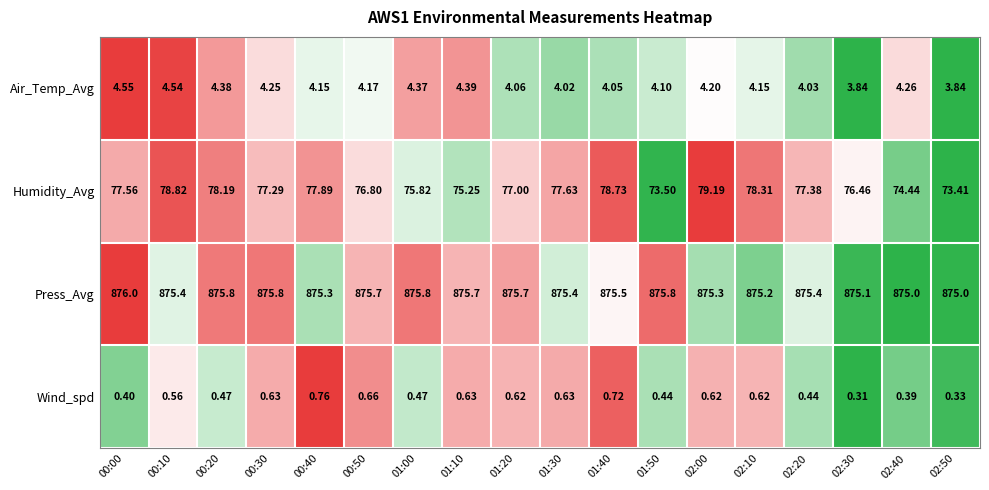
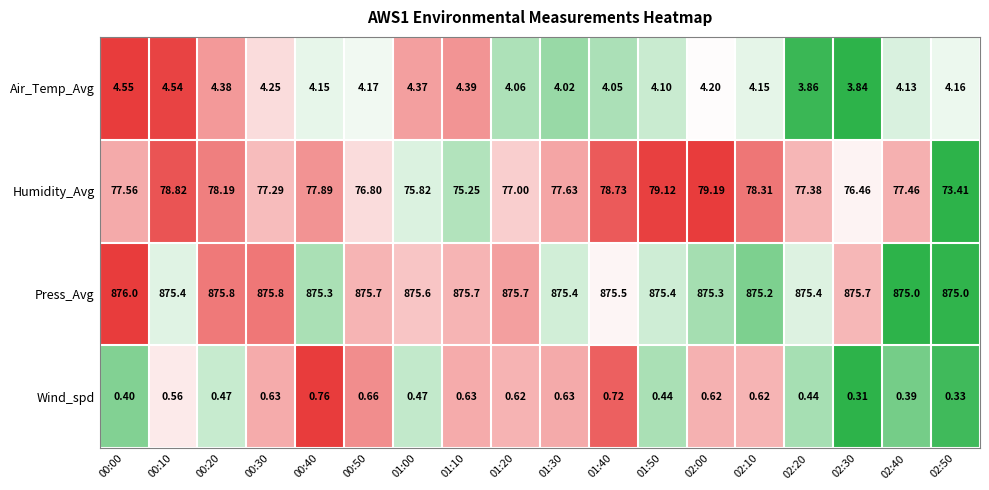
  {
    "Air_Temp_Avg": {
      "00:00": 4.55,
      "00:10": 4.54,
      "00:20": 4.38,
      "00:30": 4.25,
      "00:40": 4.15,
      "00:50": 4.17,
      "01:00": 4.37,
      "01:10": 4.39,
      "01:20": 4.06,
      "01:30": 4.02,
      "01:40": 4.05,
      "01:50": 4.10,
      "02:00": 4.20,
      "02:10": 4.15,
-     "02:20": 4.03,
+     "02:20": 3.86,
      "02:30": 3.84,
-     "02:40": 4.26,
-     "02:50": 3.84
+     "02:40": 4.13,
+     "02:50": 4.16
    },
    "Humidity_Avg": {
      "00:00": 77.56,
      "00:10": 78.82,
      "00:20": 78.19,
      "00:30": 77.29,
      "00:40": 77.89,
      "00:50": 76.80,
      "01:00": 75.82,
      "01:10": 75.25,
      "01:20": 77.00,
      "01:30": 77.63,
      "01:40": 78.73,
-     "01:50": 73.50,
+     "01:50": 79.12,
      "02:00": 79.19,
      "02:10": 78.31,
      "02:20": 77.38,
      "02:30": 76.46,
-     "02:40": 74.44,
+     "02:40": 77.46,
      "02:50": 73.41
    },
    "Press_Avg": {
      "00:00": 876.0,
      "00:10": 875.4,
      "00:20": 875.8,
      "00:30": 875.8,
      "00:40": 875.3,
      "00:50": 875.7,
-     "01:00": 875.8,
+     "01:00": 875.6,
      "01:10": 875.7,
      "01:20": 875.7,
      "01:30": 875.4,
      "01:40": 875.5,
-     "01:50": 875.8,
+     "01:50": 875.4,
      "02:00": 875.3,
      "02:10": 875.2,
      "02:20": 875.4,
-     "02:30": 875.1,
+     "02:30": 875.7,
      "02:40": 875.0,
      "02:50": 875.0
    },
    "Wind_spd": {
      "00:00": 0.40,
      "00:10": 0.56,
      "00:20": 0.47,
      "00:30": 0.63,
      "00:40": 0.76,
      "00:50": 0.66,
      "01:00": 0.47,
      "01:10": 0.63,
      "01:20": 0.62,
      "01:30": 0.63,
      "01:40": 0.72,
      "01:50": 0.44,
      "02:00": 0.62,
      "02:10": 0.62,
      "02:20": 0.44,
      "02:30": 0.31,
      "02:40": 0.39,
      "02:50": 0.33
    }
  }
